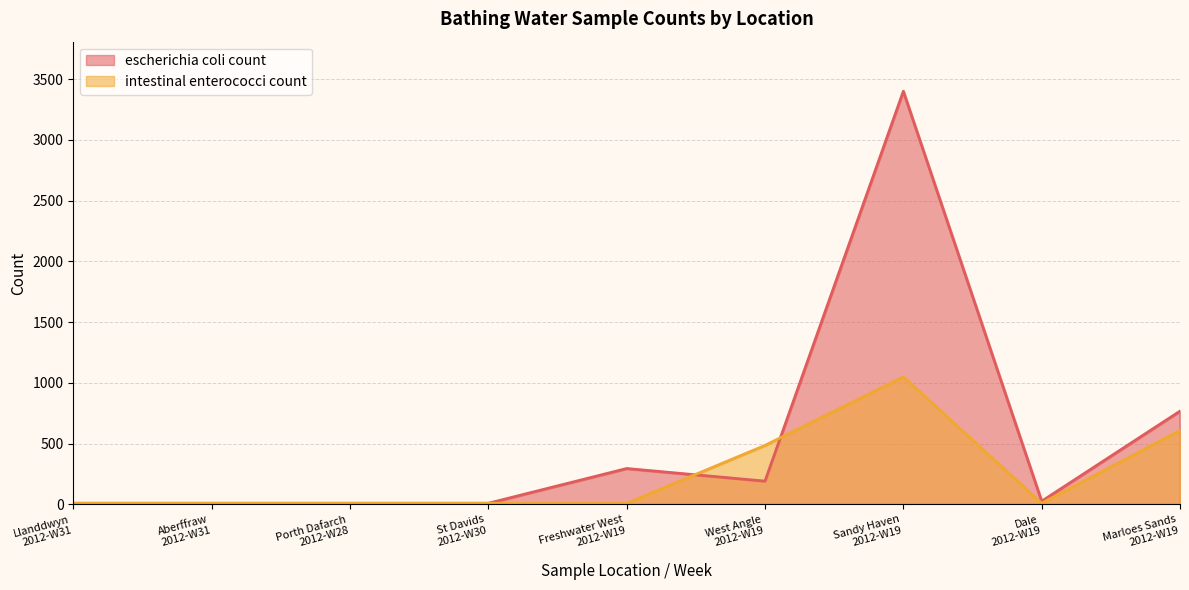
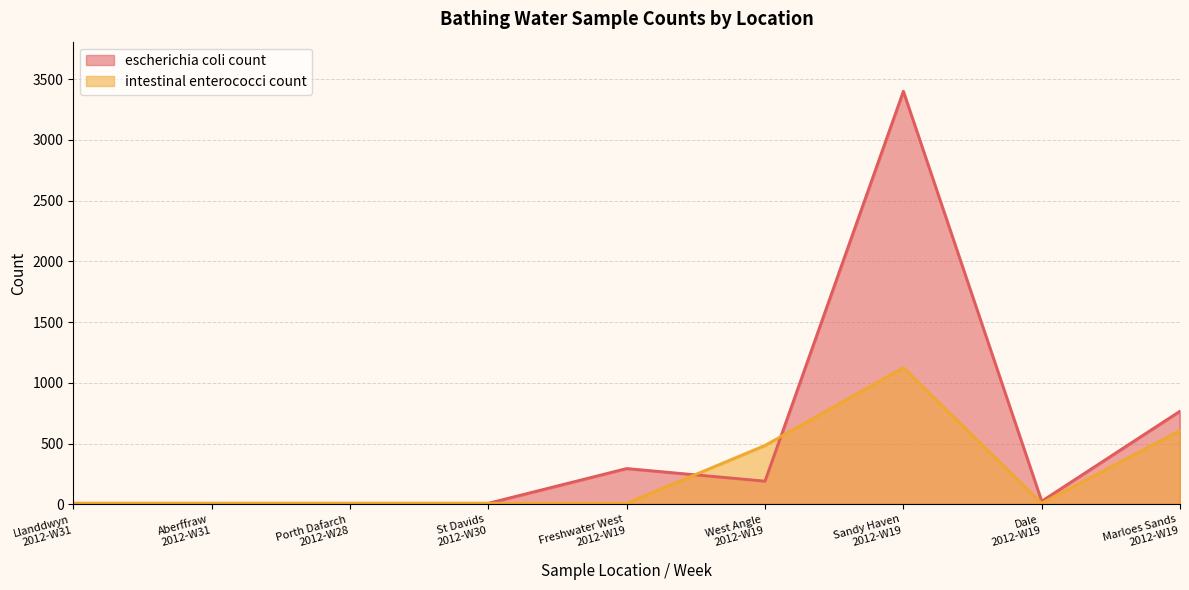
  {
    "escherichia coli count": {
      "Freshwater West 2012-W19": 300,
      "West Angle 2012-W19": 190,
      "Sandy Haven 2012-W19": 3400,
      "Marloes Sands 2012-W19": 770
    },
    "intestinal enterococci count": {
      "Freshwater West 2012-W19": 10,
      "West Angle 2012-W19": 490,
-     "Sandy Haven 2012-W19": 1050,
+     "Sandy Haven 2012-W19": 1130,
      "Marloes Sands 2012-W19": 610
    }
  }
